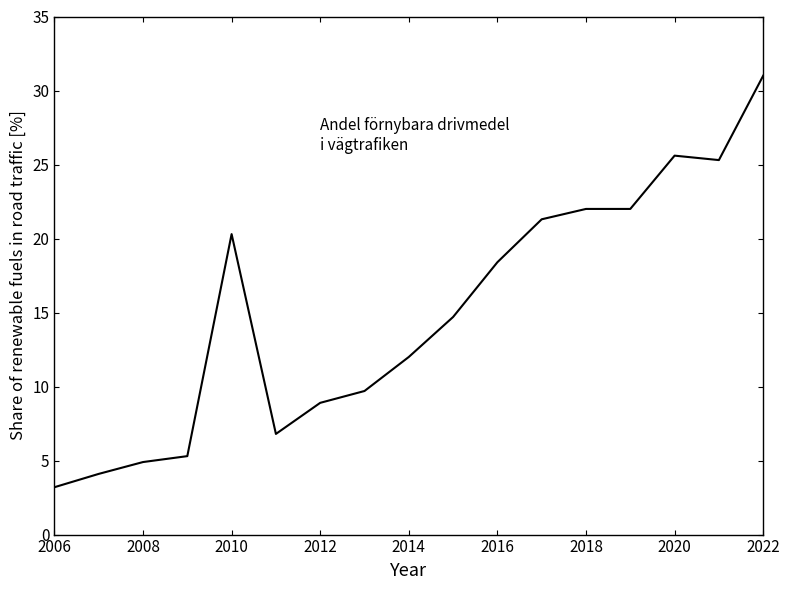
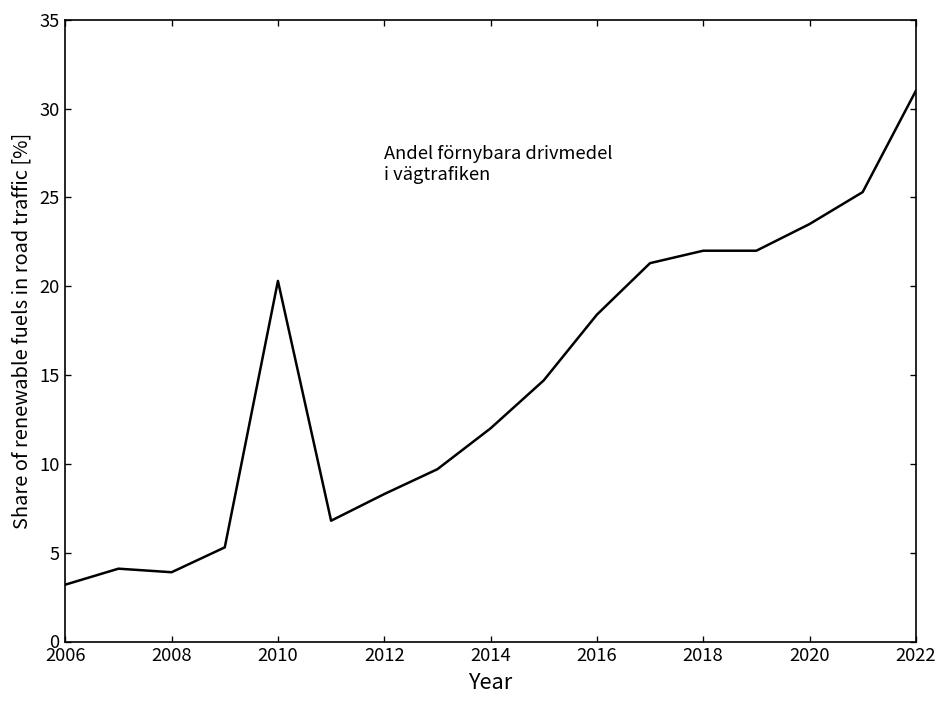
  {
    "2006": 3.2,
-   "2008": 4.9,
+   "2008": 3.9,
    "2010": 20.3,
-   "2012": 8.9,
+   "2012": 8.3,
    "2014": 12.0,
    "2016": 18.4,
    "2018": 22.0,
-   "2020": 25.6,
+   "2020": 23.5,
    "2022": 31.0
  }
